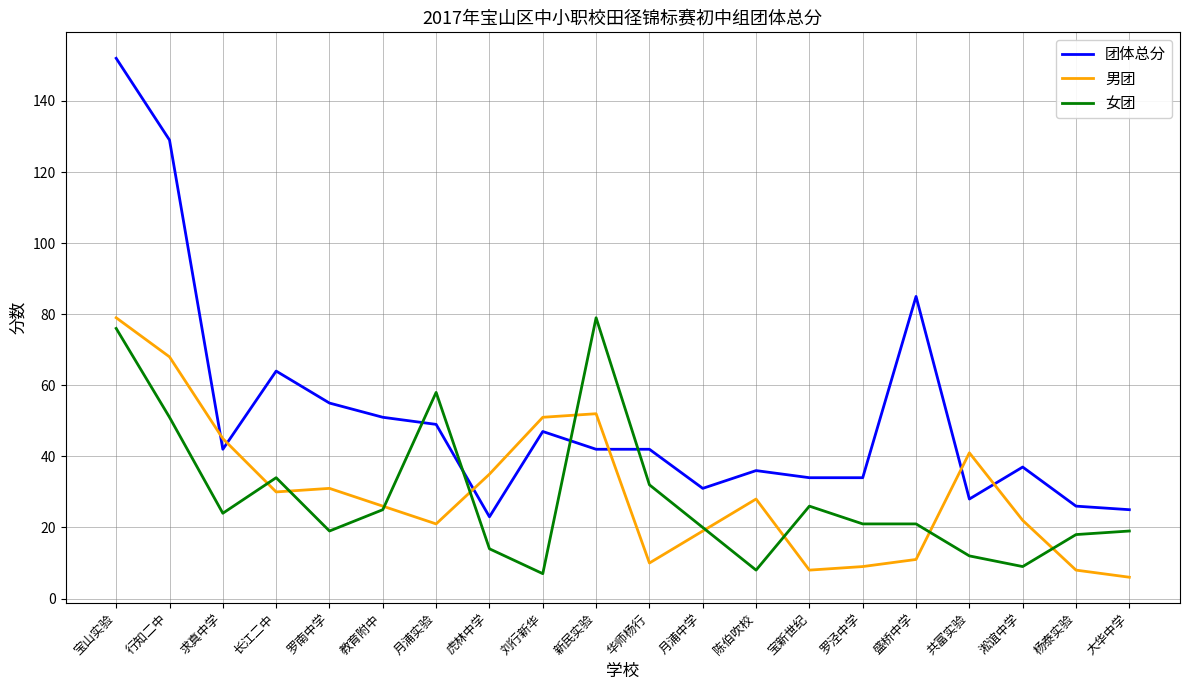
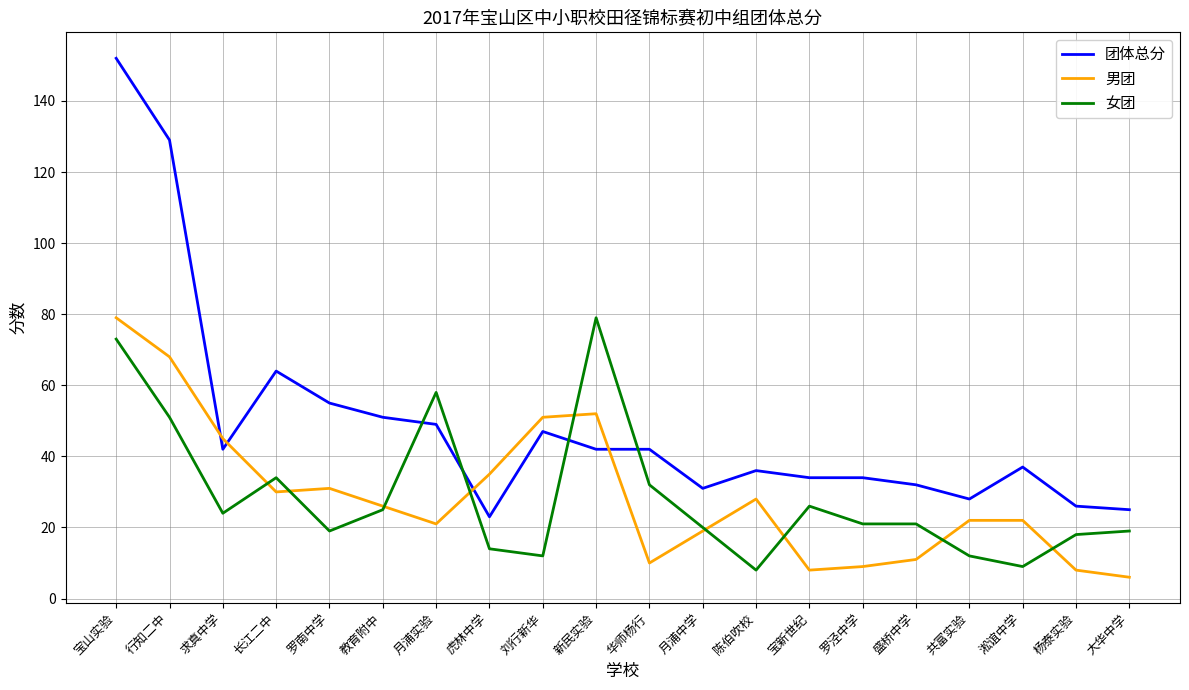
  {
    "团体总分": {
      "宝山实验": 152,
      "行知二中": 129,
      "求真中学": 42,
      "长江二中": 64,
      "罗南中学": 55,
      "教育附中": 51,
      "月浦实验": 49,
      "虎林中学": 23,
      "刘行新华": 47,
      "新民实验": 42,
      "华师杨行": 42,
      "月浦中学": 31,
      "陈伯吹校": 36,
      "宝新世纪": 34,
      "罗泾中学": 34,
-     "盛桥中学": 85,
+     "盛桥中学": 32,
      "共富实验": 28,
      "淞谊中学": 37,
      "杨泰实验": 26,
      "大华中学": 25
    },
    "男团": {
      "宝山实验": 79,
      "行知二中": 68,
      "求真中学": 45,
      "长江二中": 30,
      "罗南中学": 31,
      "教育附中": 26,
      "月浦实验": 21,
      "虎林中学": 35,
      "刘行新华": 51,
      "新民实验": 52,
      "华师杨行": 10,
      "月浦中学": 19,
      "陈伯吹校": 28,
      "宝新世纪": 8,
      "罗泾中学": 9,
      "盛桥中学": 11,
-     "共富实验": 41,
+     "共富实验": 22,
      "淞谊中学": 22,
      "杨泰实验": 8,
      "大华中学": 6
    },
    "女团": {
-     "宝山实验": 76,
+     "宝山实验": 73,
      "行知二中": 51,
      "求真中学": 24,
      "长江二中": 34,
      "罗南中学": 19,
      "教育附中": 25,
      "月浦实验": 58,
      "虎林中学": 14,
-     "刘行新华": 7,
+     "刘行新华": 12,
      "新民实验": 79,
      "华师杨行": 32,
      "月浦中学": 20,
      "陈伯吹校": 8,
      "宝新世纪": 26,
      "罗泾中学": 21,
      "盛桥中学": 21,
      "共富实验": 12,
      "淞谊中学": 9,
      "杨泰实验": 18,
      "大华中学": 19
    }
  }
